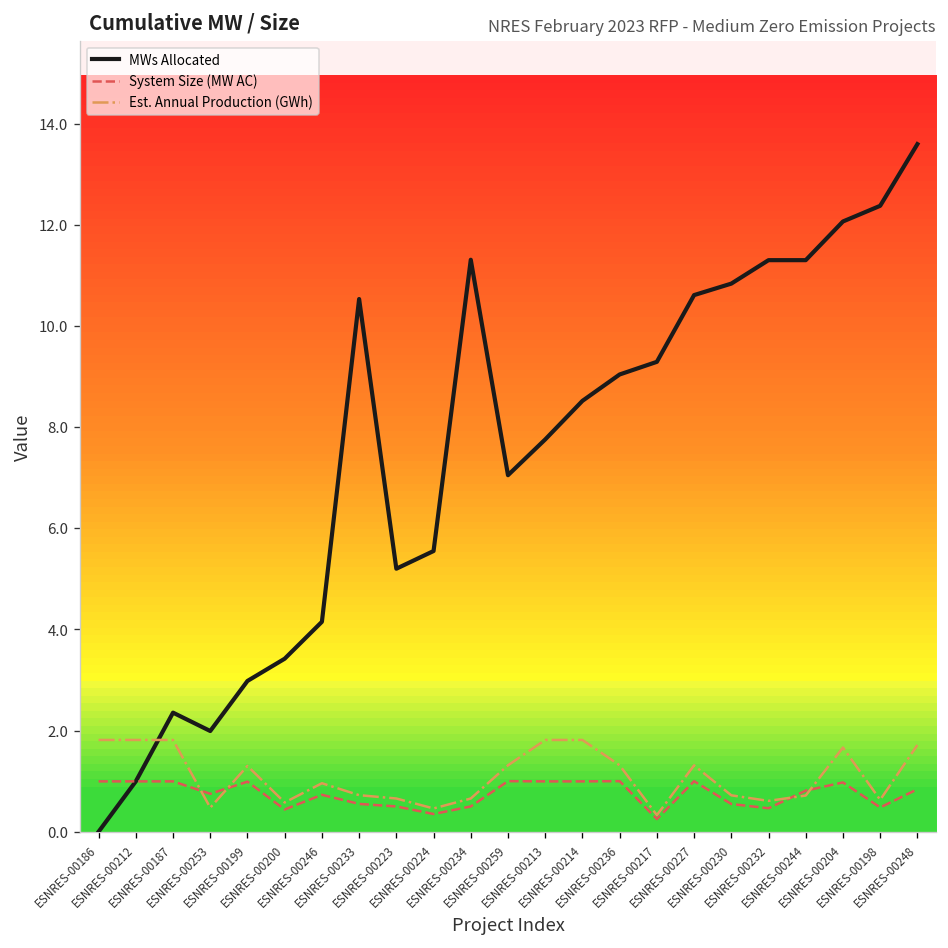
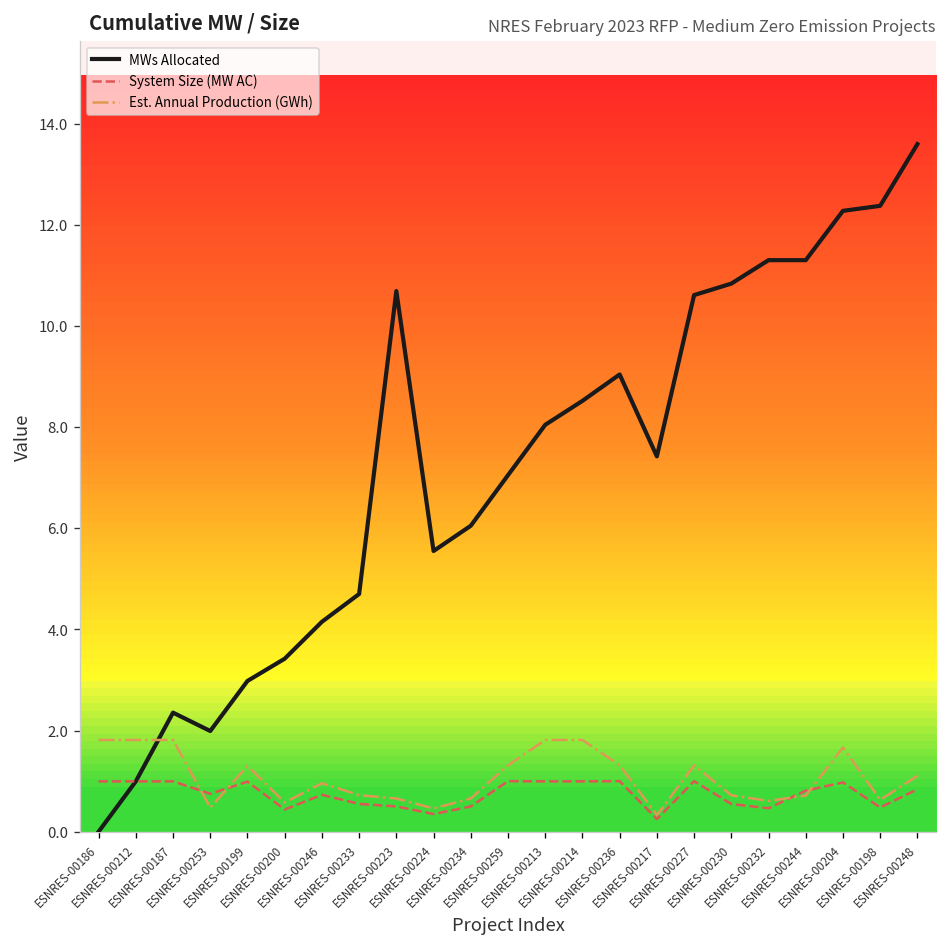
  {
    "MWs Allocated": {
      "ESNRES-00186": 0.0,
      "ESNRES-00187": 2.4,
      "ESNRES-00253": 2.0,
      "ESNRES-00199": 3.0,
      "ESNRES-00200": 3.4,
      "ESNRES-00246": 4.2,
-     "ESNRES-00233": 10.5,
-     "ESNRES-00223": 5.2,
+     "ESNRES-00233": 4.7,
+     "ESNRES-00223": 10.7,
      "ESNRES-00224": 5.6,
-     "ESNRES-00234": 11.3,
+     "ESNRES-00234": 6.1,
      "ESNRES-00259": 7.1,
-     "ESNRES-00213": 7.8,
+     "ESNRES-00213": 8.0,
      "ESNRES-00214": 8.5,
      "ESNRES-00236": 9.0,
-     "ESNRES-00217": 9.3,
+     "ESNRES-00217": 7.4,
      "ESNRES-00227": 10.6,
      "ESNRES-00230": 10.8,
      "ESNRES-00232": 11.3,
      "ESNRES-00244": 11.3,
-     "ESNRES-00204": 12.1,
+     "ESNRES-00204": 12.3,
      "ESNRES-00198": 12.4,
      "ESNRES-00248": 13.6
    },
    "System Size (MW AC)": {
      "ESNRES-00186": 1.0,
      "ESNRES-00187": 1.0,
      "ESNRES-00253": 0.8,
      "ESNRES-00199": 1.0,
      "ESNRES-00200": 0.4,
      "ESNRES-00246": 0.7,
      "ESNRES-00233": 0.6,
      "ESNRES-00223": 0.5,
      "ESNRES-00224": 0.4,
      "ESNRES-00234": 0.5,
      "ESNRES-00259": 1.0,
      "ESNRES-00213": 1.0,
      "ESNRES-00214": 1.0,
      "ESNRES-00236": 1.0,
      "ESNRES-00217": 0.3,
      "ESNRES-00227": 1.0,
      "ESNRES-00230": 0.5,
      "ESNRES-00232": 0.5,
      "ESNRES-00244": 0.8,
      "ESNRES-00204": 1.0,
      "ESNRES-00198": 0.5,
      "ESNRES-00248": 0.8
    },
    "Est. Annual Production (GWh)": {
      "ESNRES-00186": 1.8,
      "ESNRES-00212": 1.8,
      "ESNRES-00187": 1.8,
      "ESNRES-00253": 0.5,
      "ESNRES-00199": 1.3,
      "ESNRES-00200": 0.6,
      "ESNRES-00246": 1.0,
      "ESNRES-00233": 0.7,
      "ESNRES-00223": 0.7,
      "ESNRES-00224": 0.5,
      "ESNRES-00234": 0.7,
      "ESNRES-00259": 1.3,
      "ESNRES-00213": 1.8,
      "ESNRES-00214": 1.8,
      "ESNRES-00236": 1.3,
      "ESNRES-00217": 0.3,
      "ESNRES-00227": 1.3,
      "ESNRES-00230": 0.7,
      "ESNRES-00232": 0.6,
      "ESNRES-00244": 0.7,
      "ESNRES-00204": 1.7,
      "ESNRES-00198": 0.6,
-     "ESNRES-00248": 1.7
+     "ESNRES-00248": 1.1
    }
  }
